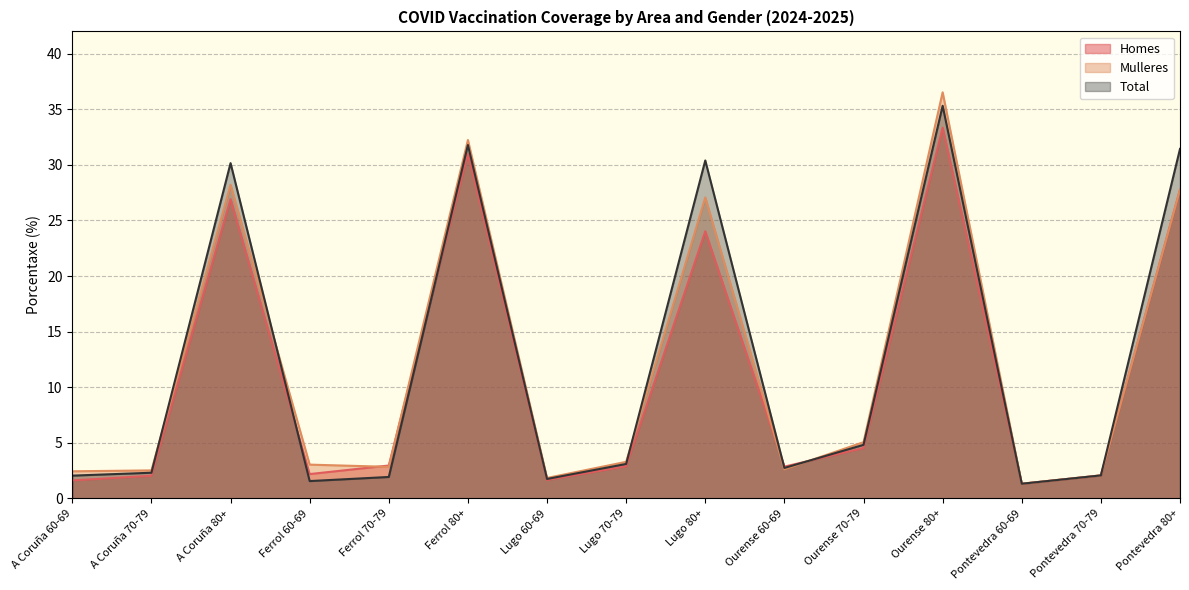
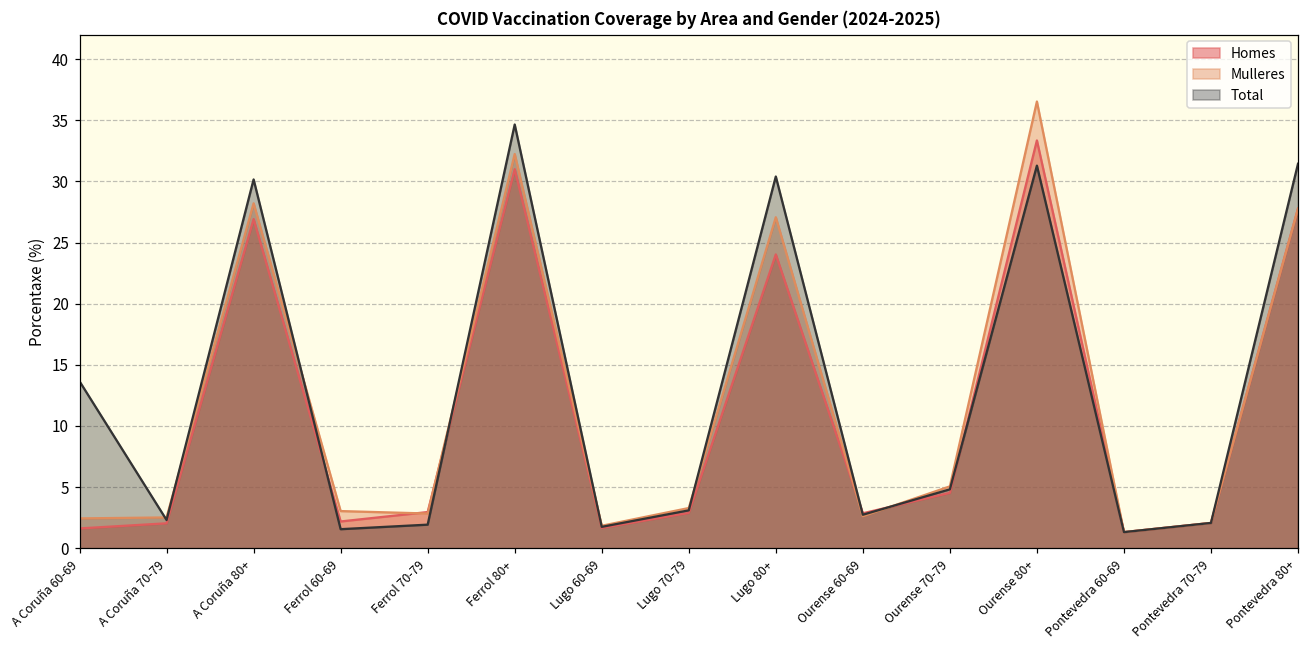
  {
    "Total": {
-     "A Coruña 60-69": 2.1,
+     "A Coruña 60-69": 13.7,
      "A Coruña 80+": 30.2,
      "Ferrol 60-69": 1.6,
      "Ferrol 70-79": 1.9,
-     "Ferrol 80+": 31.8,
+     "Ferrol 80+": 34.7,
      "Lugo 80+": 30.4,
      "Ourense 70-79": 4.8,
-     "Ourense 80+": 35.3,
+     "Ourense 80+": 31.3,
      "Pontevedra 80+": 31.4
    }
  }
